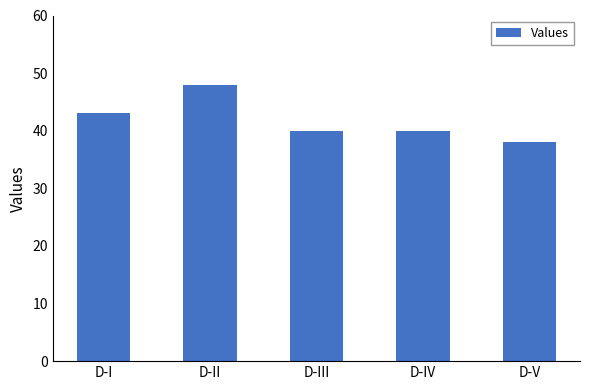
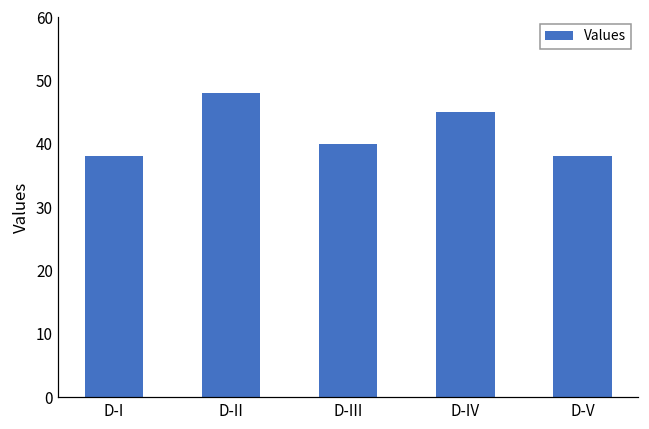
  {
-   "D-I": 43,
+   "D-I": 38,
    "D-II": 48,
    "D-III": 40,
-   "D-IV": 40,
+   "D-IV": 45,
    "D-V": 38
  }
